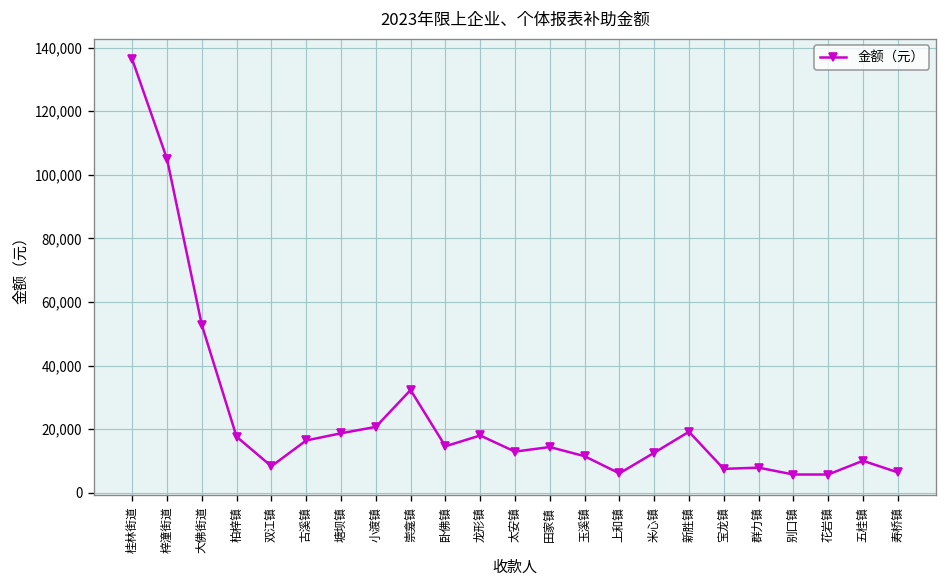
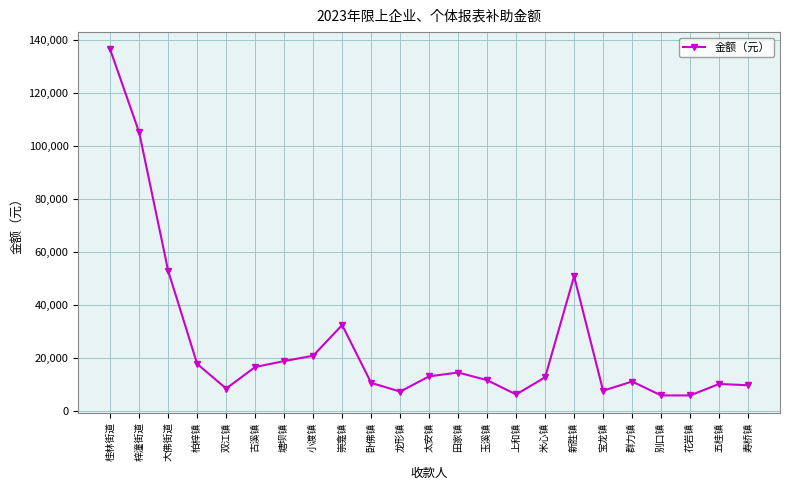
  {
    "桂林街道": "136,000",
    "梓潼街道": "105,000",
    "大佛街道": "53,000",
    "柏梓镇": "18,000",
    "双江镇": "8,000",
    "古溪镇": "16,000",
    "塘坝镇": "19,000",
    "小渡镇": "21,000",
    "崇龛镇": "32,000",
-   "卧佛镇": "15,000",
-   "龙形镇": "18,000",
+   "卧佛镇": "11,000",
+   "龙形镇": "7,000",
    "太安镇": "13,000",
    "田家镇": "14,000",
    "玉溪镇": "12,000",
    "上和镇": "6,000",
    "米心镇": "13,000",
-   "新胜镇": "19,000",
+   "新胜镇": "51,000",
    "宝龙镇": "8,000",
-   "群力镇": "8,000",
+   "群力镇": "11,000",
    "别口镇": "6,000",
    "花岩镇": "6,000",
    "五桂镇": "10,000",
-   "寿桥镇": "6,000"
+   "寿桥镇": "10,000"
  }
